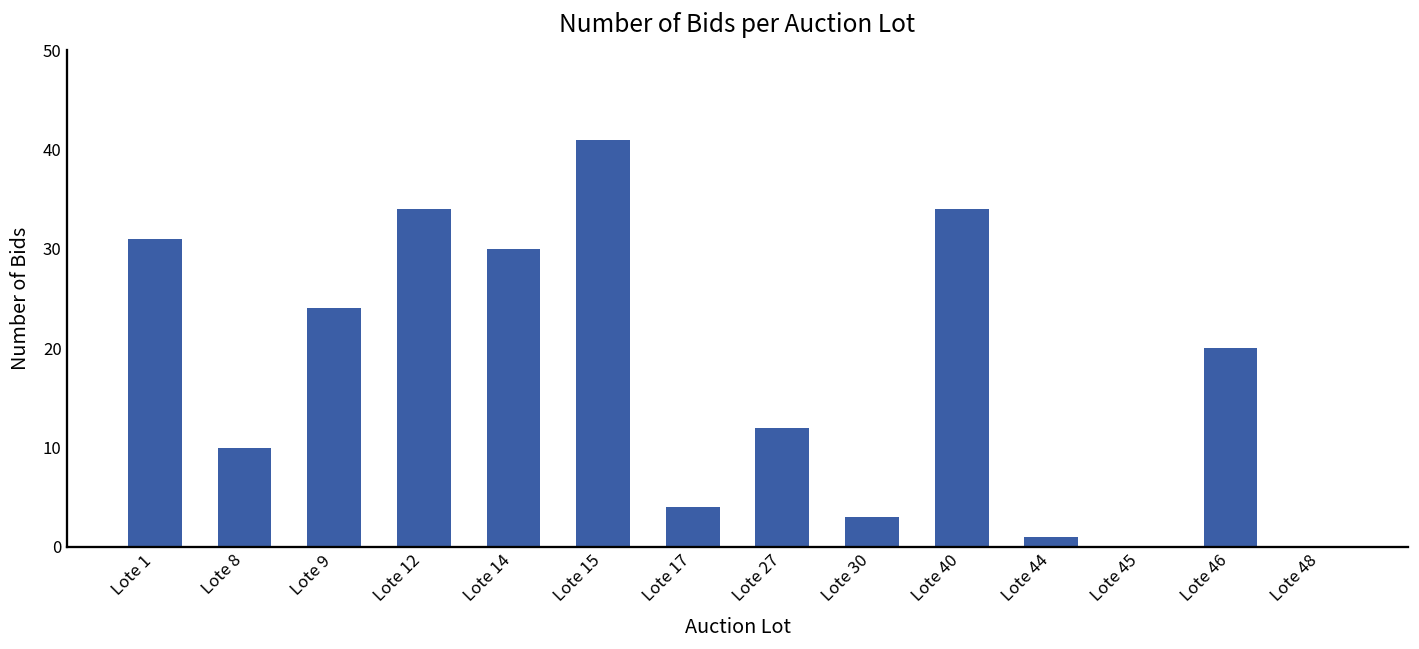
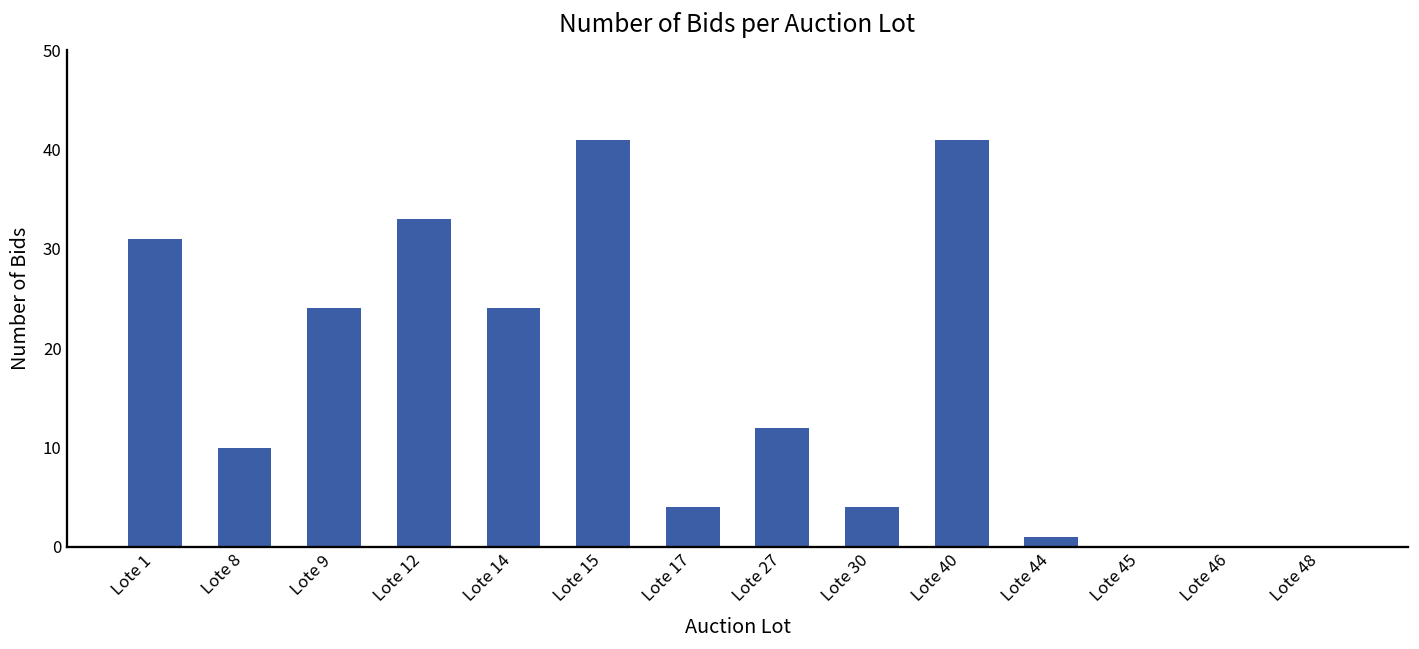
  {
    "Lote 1": 31,
    "Lote 8": 10,
    "Lote 9": 24,
-   "Lote 12": 34,
-   "Lote 14": 30,
+   "Lote 12": 33,
+   "Lote 14": 24,
    "Lote 15": 41,
    "Lote 17": 4,
    "Lote 27": 12,
-   "Lote 30": 3,
-   "Lote 40": 34,
+   "Lote 30": 4,
+   "Lote 40": 41,
    "Lote 44": 1,
    "Lote 45": 0,
-   "Lote 46": 20,
+   "Lote 46": 0,
    "Lote 48": 0
  }
